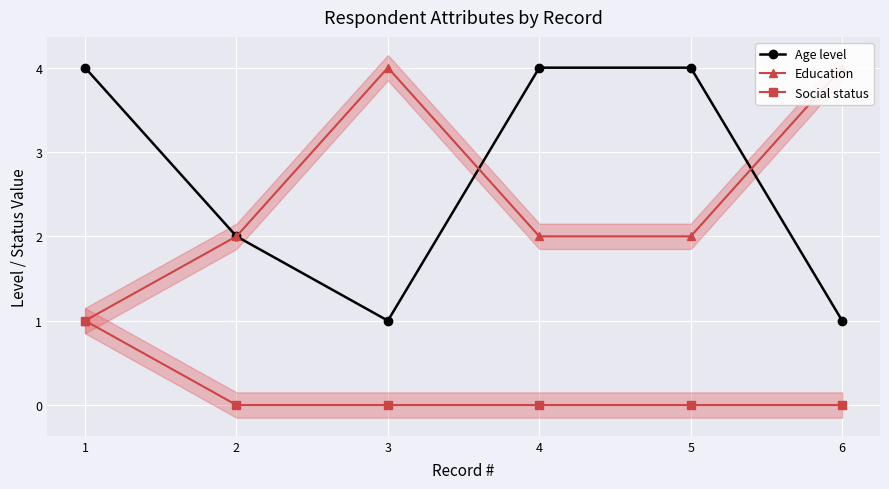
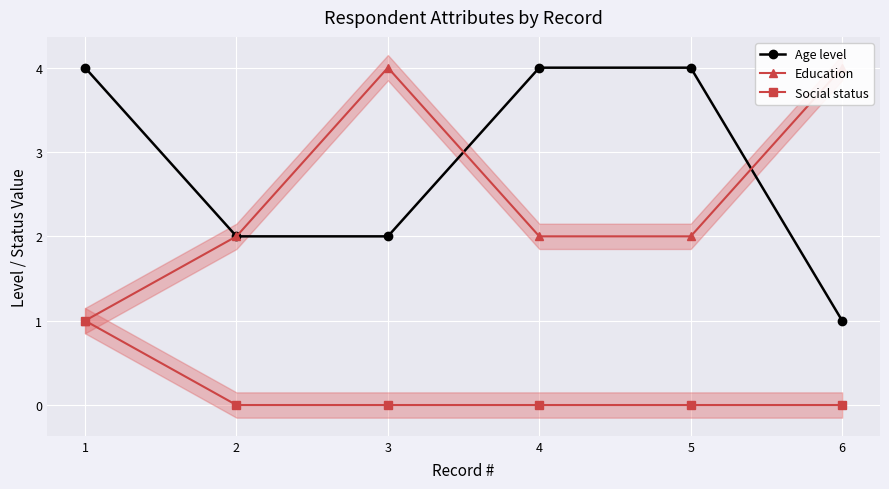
  {
    "Age level": {
      "1": 4,
-     "3": 1,
+     "3": 2,
      "4": 4,
      "5": 4,
      "6": 1
    }
  }
